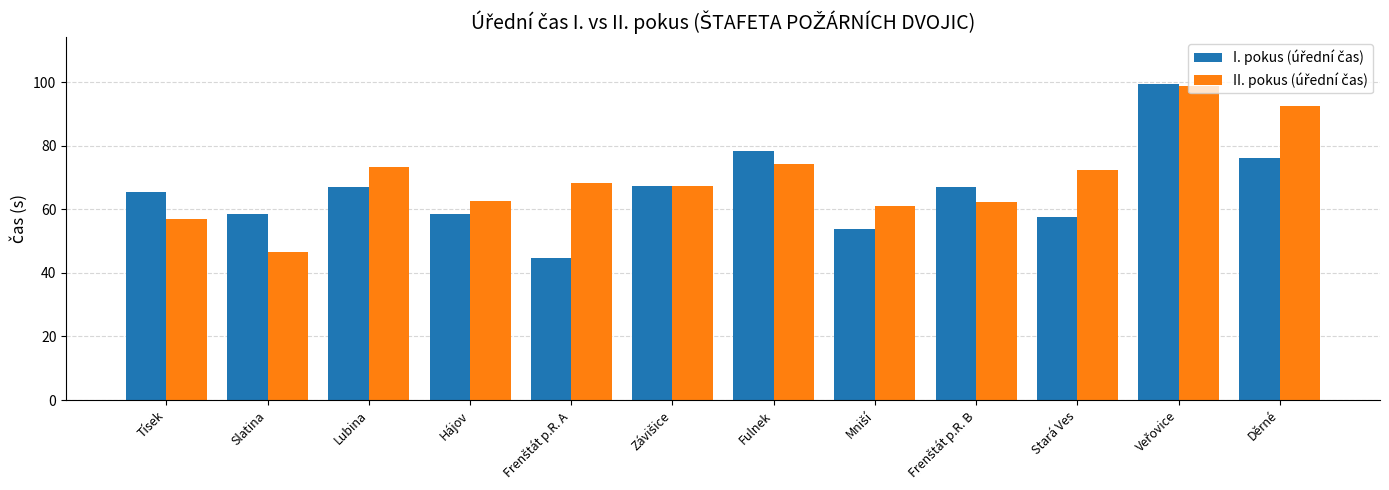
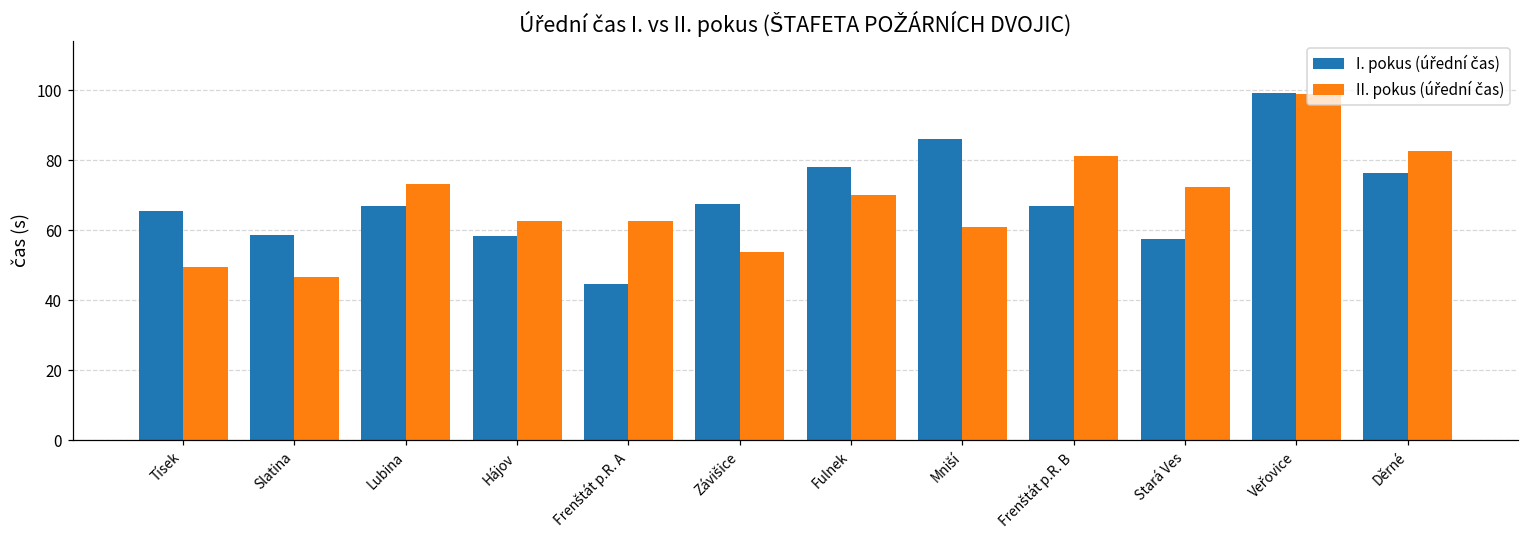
  {
    "I. pokus (úřední čas)": {
      "Tísek": 65,
      "Slatina": 59,
      "Lubina": 67,
      "Hájov": 58,
      "Frenštát p.R. A": 45,
      "Závišice": 67,
      "Fulnek": 78,
-     "Mniší": 54,
+     "Mniší": 86,
      "Frenštát p.R. B": 67,
      "Stará Ves": 57,
      "Veřovice": 99,
      "Děrné": 76
    },
    "II. pokus (úřední čas)": {
-     "Tísek": 57,
+     "Tísek": 50,
      "Slatina": 47,
      "Lubina": 73,
      "Hájov": 63,
-     "Frenštát p.R. A": 68,
-     "Závišice": 67,
-     "Fulnek": 74,
+     "Frenštát p.R. A": 63,
+     "Závišice": 54,
+     "Fulnek": 70,
      "Mniší": 61,
-     "Frenštát p.R. B": 62,
+     "Frenštát p.R. B": 81,
      "Stará Ves": 72,
-     "Děrné": 92
+     "Děrné": 83
    }
  }
